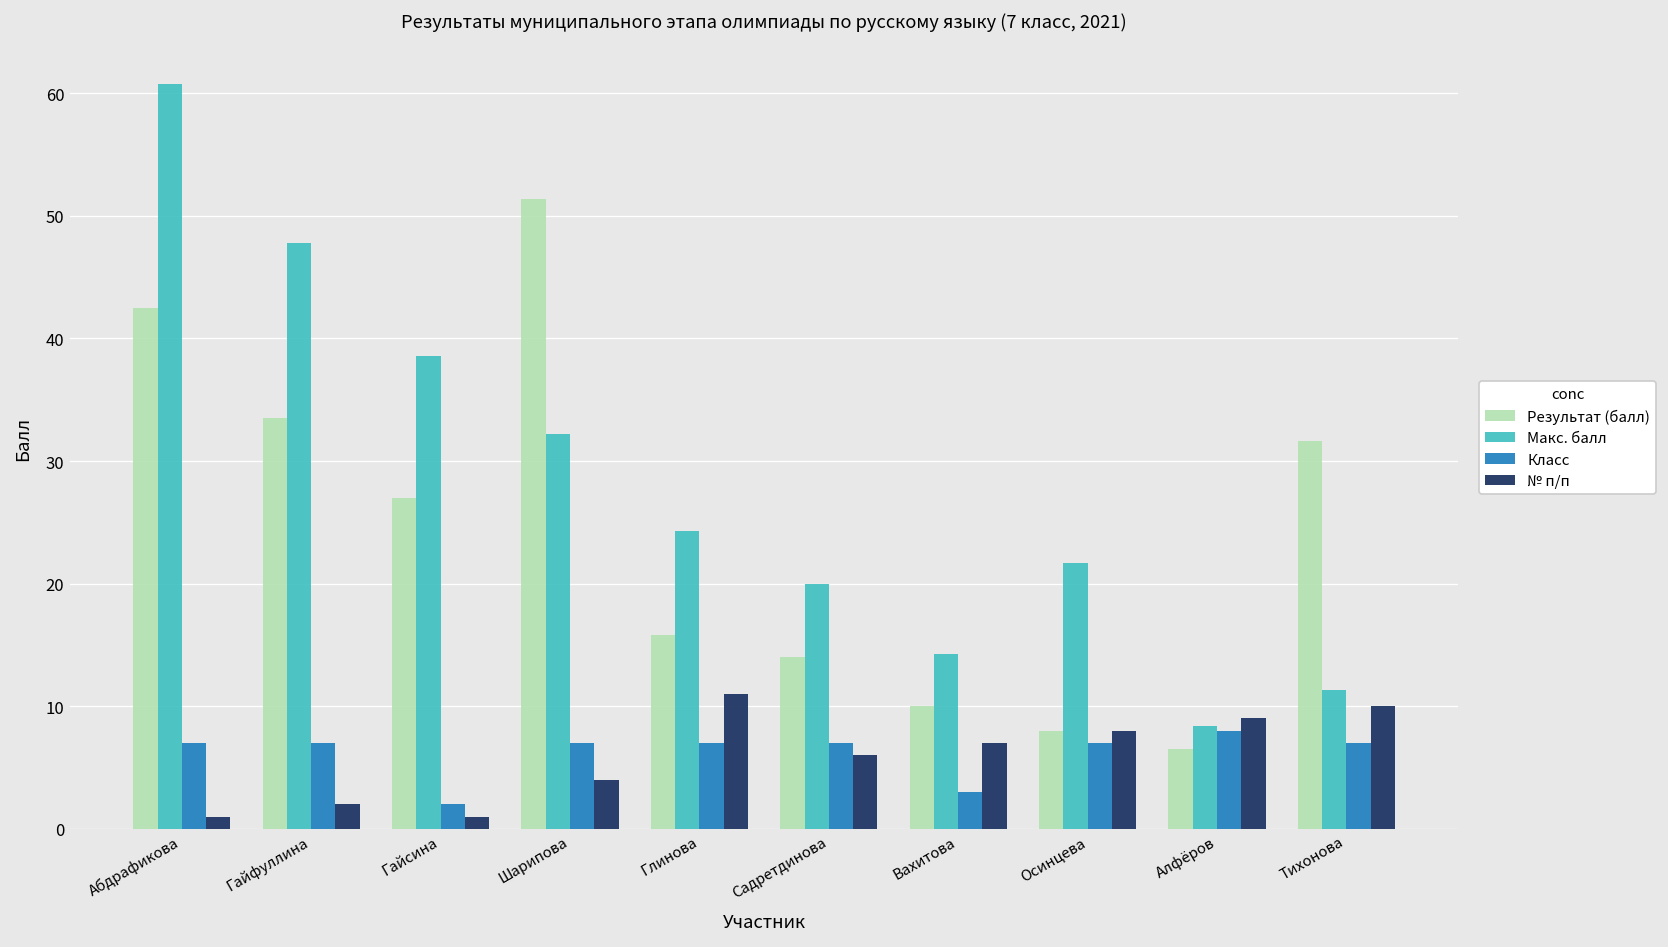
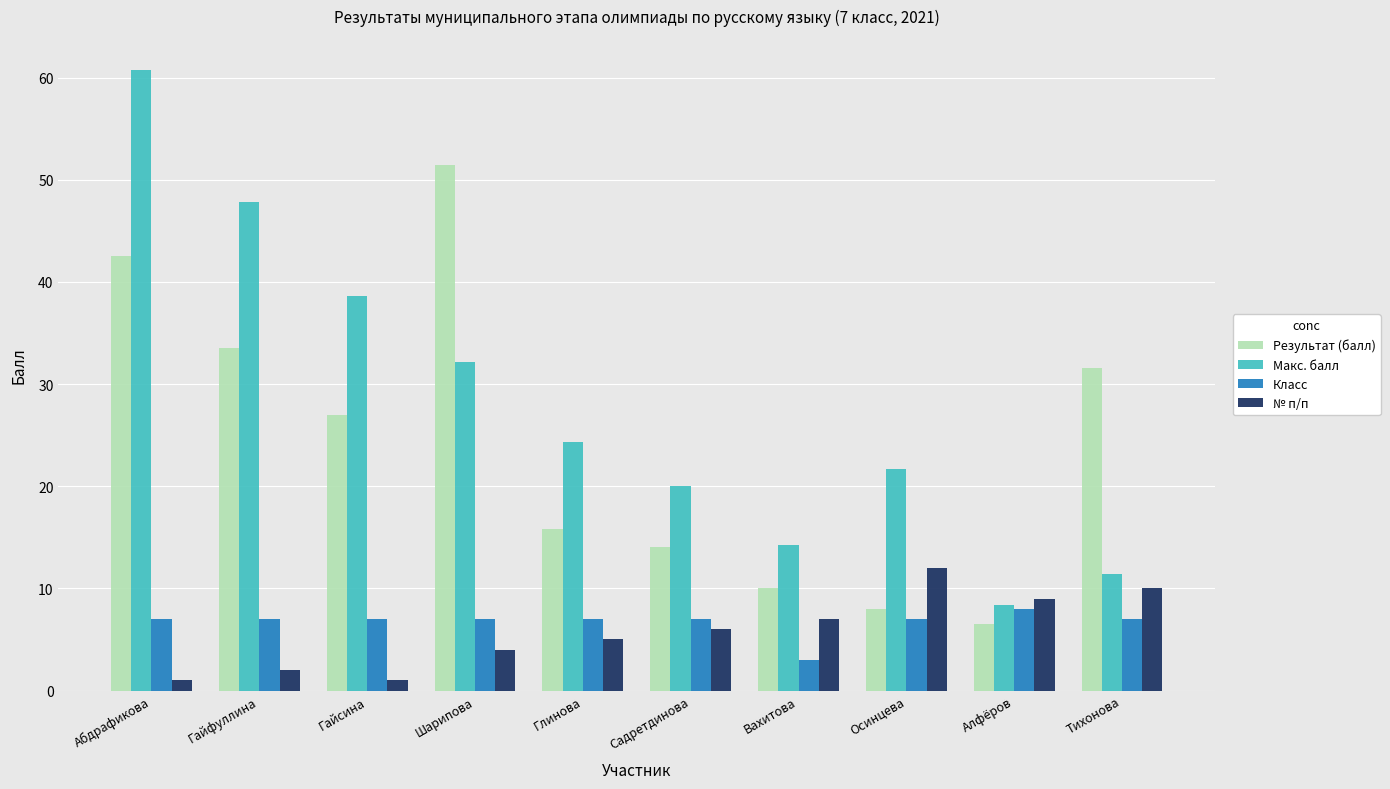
  {
    "Результат (балл)": {
      "Абдрафикова": 42.5,
      "Гайфуллина": 33.5,
      "Гайсина": 27,
      "Шарипова": 51.4,
      "Глинова": 16,
      "Садретдинова": 14,
      "Вахитова": 10,
      "Осинцева": 8,
      "Алфёров": 6.5,
      "Тихонова": 31.6
    },
    "Макс. балл": {
      "Абдрафикова": 60.8,
      "Гайфуллина": 48,
      "Гайсина": 38.6,
      "Шарипова": 32,
      "Глинова": 24.3,
      "Садретдинова": 20,
      "Вахитова": 14.3,
      "Осинцева": 21.7,
      "Алфёров": 8.4,
      "Тихонова": 11.4
    },
    "Класс": {
      "Абдрафикова": 7,
      "Гайфуллина": 7,
-     "Гайсина": 2,
+     "Гайсина": 7,
      "Шарипова": 7,
      "Глинова": 7,
      "Садретдинова": 7,
      "Вахитова": 3,
      "Осинцева": 7,
      "Алфёров": 8,
      "Тихонова": 7
    },
    "№ п/п": {
      "Абдрафикова": 1,
      "Гайфуллина": 2,
      "Гайсина": 1,
      "Шарипова": 4,
-     "Глинова": 11,
+     "Глинова": 5,
      "Садретдинова": 6,
      "Вахитова": 7,
-     "Осинцева": 8,
+     "Осинцева": 12,
      "Алфёров": 9,
      "Тихонова": 10
    }
  }
